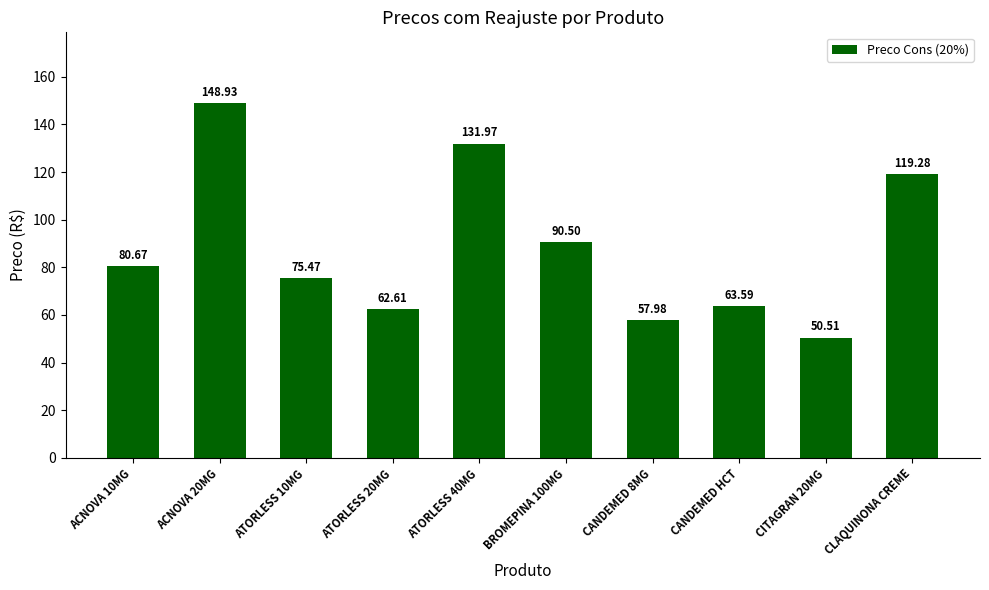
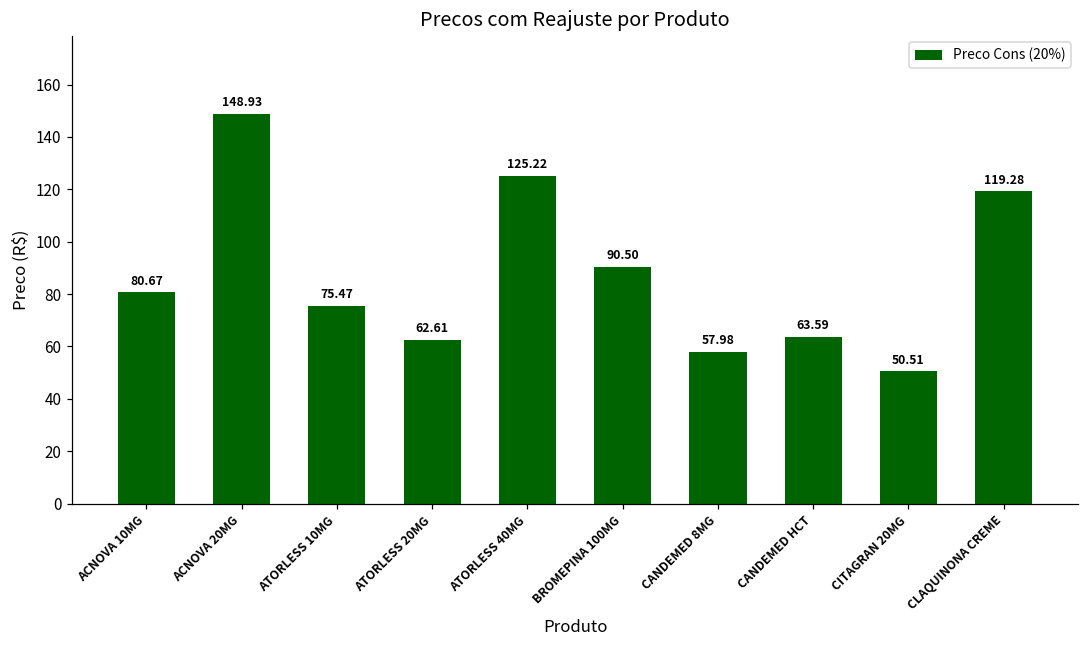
  {
    "ACNOVA 10MG": 80.67,
    "ACNOVA 20MG": 148.93,
    "ATORLESS 10MG": 75.47,
    "ATORLESS 20MG": 62.61,
-   "ATORLESS 40MG": 131.97,
+   "ATORLESS 40MG": 125.22,
    "BROMEPINA 100MG": 90.50,
    "CANDEMED 8MG": 57.98,
    "CANDEMED HCT": 63.59,
    "CITAGRAN 20MG": 50.51,
    "CLAQUINONA CREME": 119.28
  }
